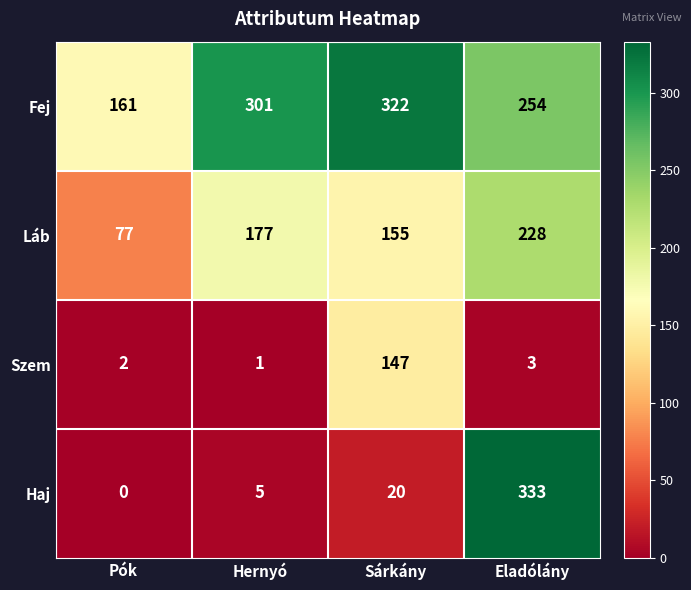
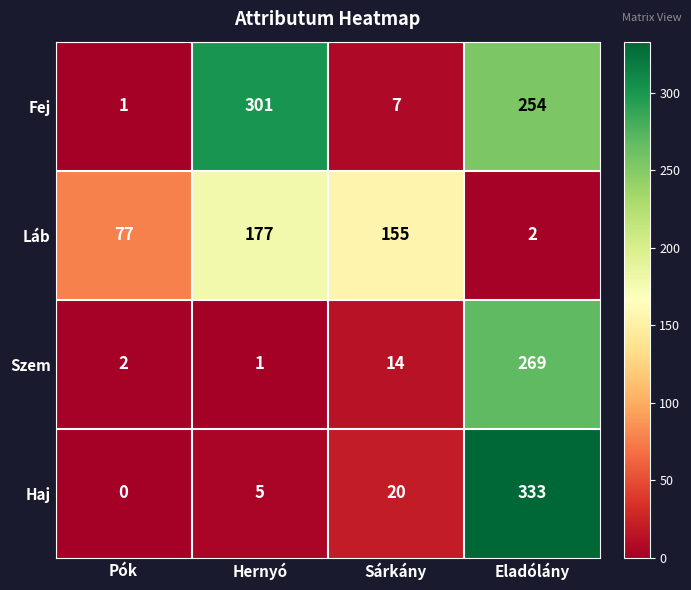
  {
    "Fej": {
-     "Pók": 161,
+     "Pók": 1,
      "Hernyó": 301,
-     "Sárkány": 322,
+     "Sárkány": 7,
      "Eladólány": 254
    },
    "Láb": {
      "Pók": 77,
      "Hernyó": 177,
      "Sárkány": 155,
-     "Eladólány": 228
+     "Eladólány": 2
    },
    "Szem": {
      "Pók": 2,
      "Hernyó": 1,
-     "Sárkány": 147,
-     "Eladólány": 3
+     "Sárkány": 14,
+     "Eladólány": 269
    },
    "Haj": {
      "Pók": 0,
      "Hernyó": 5,
      "Sárkány": 20,
      "Eladólány": 333
    }
  }
